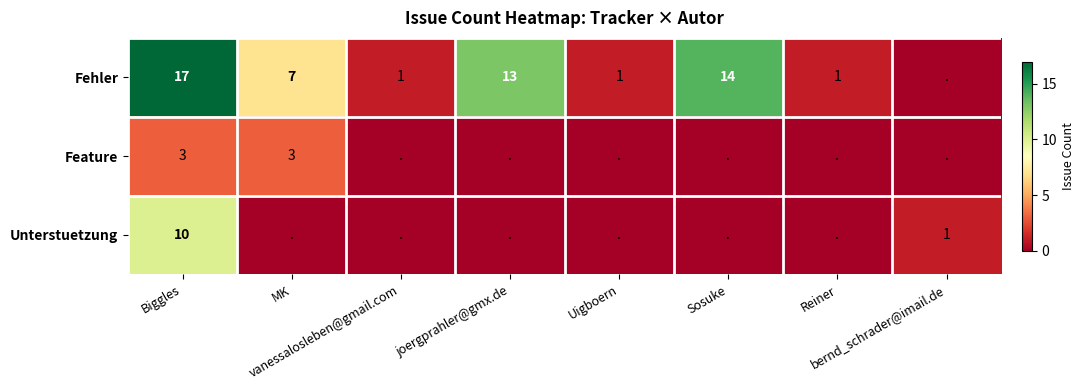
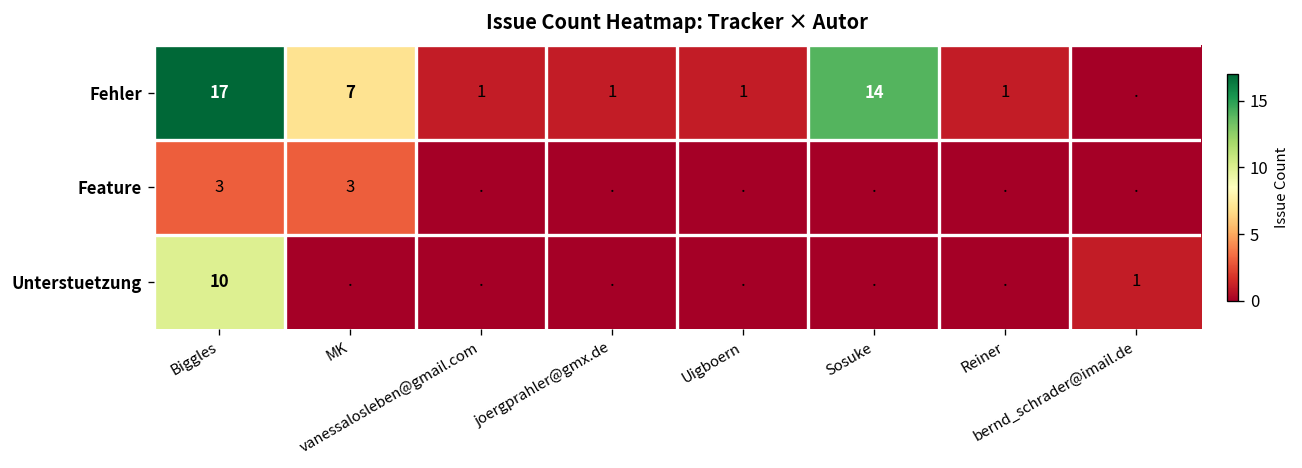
  {
    "Fehler": {
      "Biggles": 17,
      "MK": 7,
      "vanessalosleben@gmail.com": 1,
-     "joergprahler@gmx.de": 13,
+     "joergprahler@gmx.de": 1,
      "Uigboern": 1,
      "Sosuke": 14,
      "Reiner": 1
    },
    "Feature": {
      "Biggles": 3,
      "MK": 3
    },
    "Unterstuetzung": {
      "Biggles": 10,
      "bernd_schrader@imail.de": 1
    }
  }
